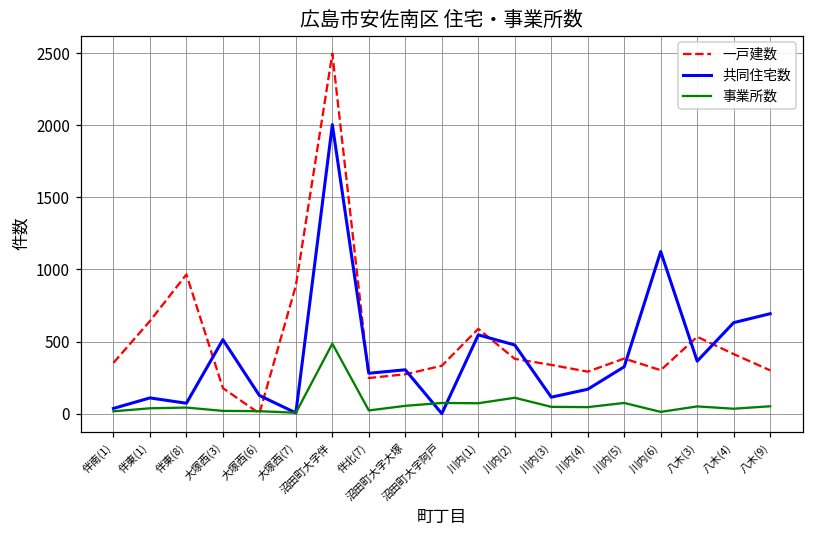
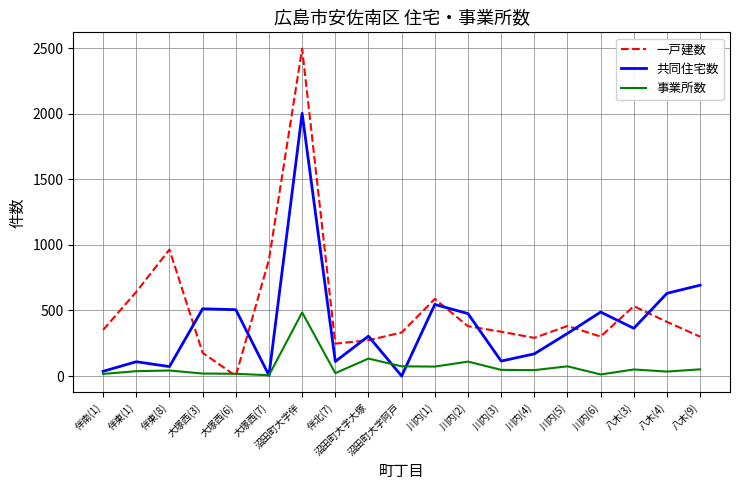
  {
    "一戸建数": {
      "伴南(1)": 350,
      "伴東(1)": 640,
      "伴東(8)": 970,
      "大塚西(3)": 180,
      "大塚西(7)": 890,
      "沼田町大字伴": 2500,
      "伴北(7)": 250,
      "沼田町大字大塚": 270,
      "沼田町大字阿戸": 330,
      "川内(1)": 590,
      "川内(2)": 380,
      "川内(3)": 340,
      "川内(4)": 290,
      "川内(5)": 380,
      "川内(6)": 300,
      "八木(3)": 530,
      "八木(4)": 410,
      "八木(9)": 300
    },
    "共同住宅数": {
      "伴南(1)": 40,
      "伴東(1)": 110,
      "伴東(8)": 70,
      "大塚西(3)": 510,
-     "大塚西(6)": 130,
+     "大塚西(6)": 510,
      "沼田町大字伴": 2000,
-     "伴北(7)": 280,
+     "伴北(7)": 110,
      "沼田町大字大塚": 300,
      "沼田町大字阿戸": 0,
      "川内(1)": 550,
      "川内(2)": 480,
      "川内(3)": 110,
      "川内(4)": 170,
      "川内(5)": 330,
-     "川内(6)": 1120,
+     "川内(6)": 490,
      "八木(3)": 360,
      "八木(4)": 630,
      "八木(9)": 690
    },
    "事業所数": {
      "伴南(1)": 20,
      "伴東(1)": 40,
      "伴東(8)": 40,
      "大塚西(3)": 20,
      "沼田町大字伴": 490,
      "伴北(7)": 20,
-     "沼田町大字大塚": 50,
+     "沼田町大字大塚": 130,
      "沼田町大字阿戸": 70,
      "川内(1)": 70,
      "川内(2)": 110,
      "川内(3)": 50,
      "川内(4)": 50,
      "川内(5)": 70,
      "川内(6)": 10,
      "八木(3)": 50,
      "八木(4)": 30,
      "八木(9)": 50
    }
  }
